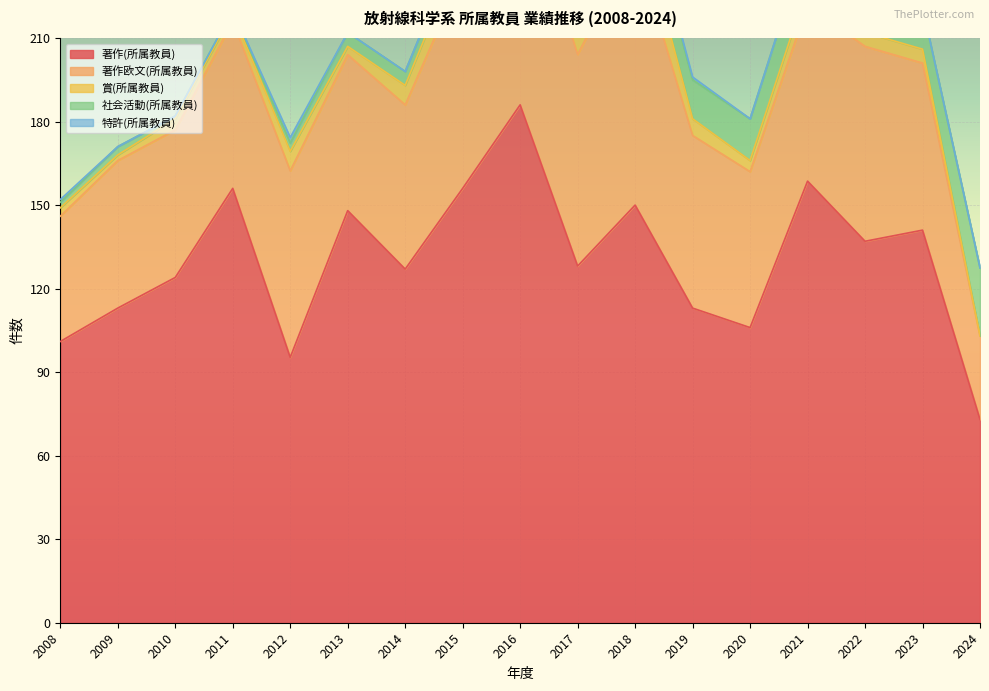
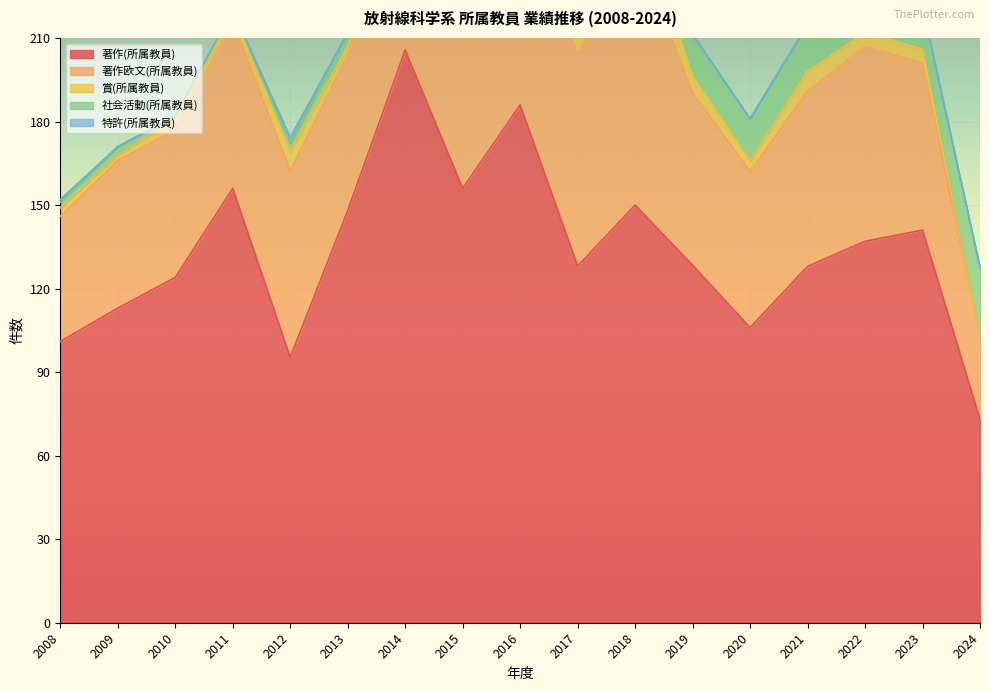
  {
    "著作(所属教員)": {
      "2008": 101,
      "2009": 113,
      "2010": 124,
      "2011": 156,
      "2012": 95,
      "2013": 148,
-     "2014": 127,
+     "2014": 206,
      "2015": 156,
      "2016": 186,
      "2017": 128,
      "2018": 150,
-     "2019": 113,
+     "2019": 128,
      "2020": 106,
-     "2021": 159,
+     "2021": 128,
      "2022": 137,
      "2023": 141,
      "2024": 73
    },
    "社会活動(所属教員)": {
      "2008": 2,
      "2012": 3,
      "2019": 14
    },
    "特許(所属教員)": {
      "2008": 1,
      "2012": 2
    }
  }
